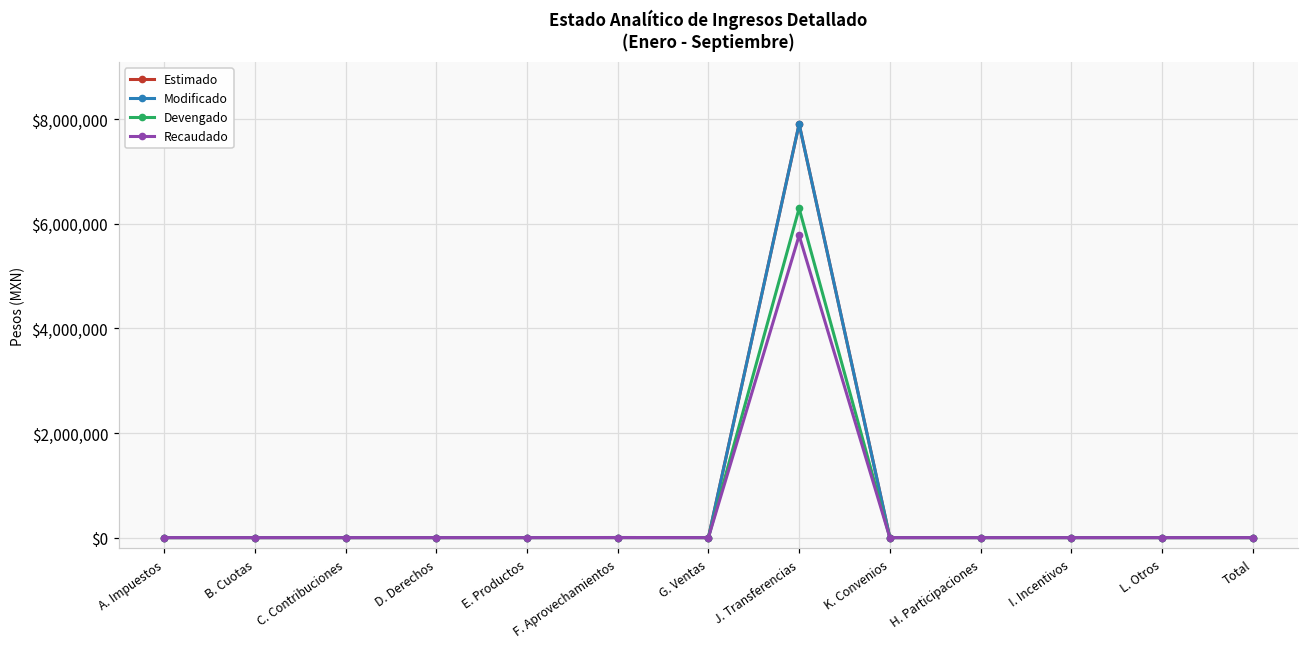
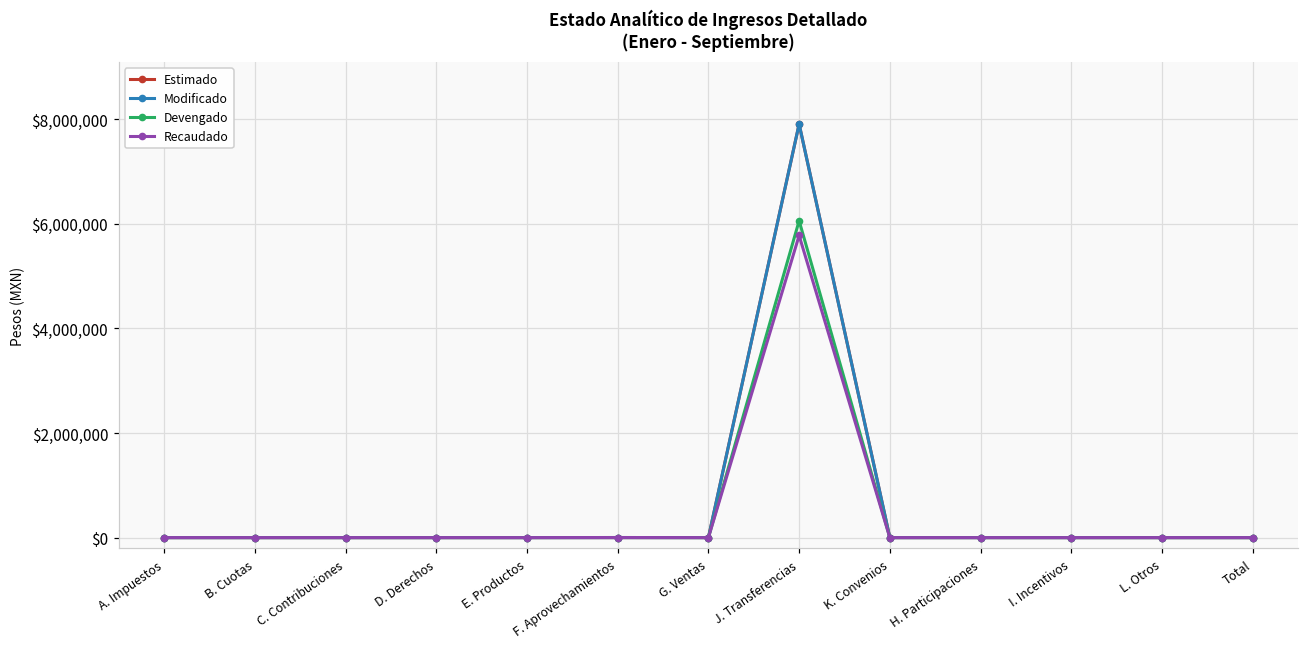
  {
    "Modificado": {
      "J. Transferencias": "$7,900,000"
    },
    "Devengado": {
-     "J. Transferencias": "$6,300,000"
+     "J. Transferencias": "$6,100,000"
    },
    "Recaudado": {
      "J. Transferencias": "$5,800,000"
    }
  }
